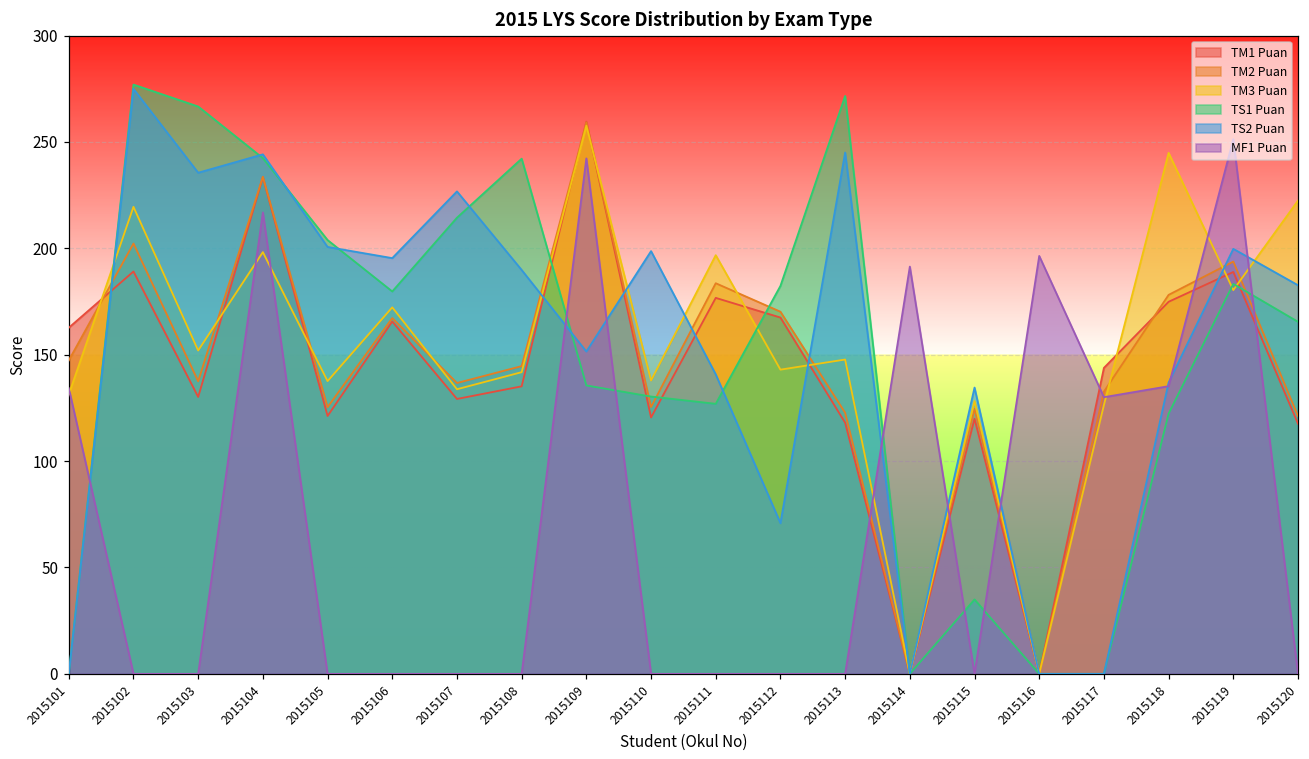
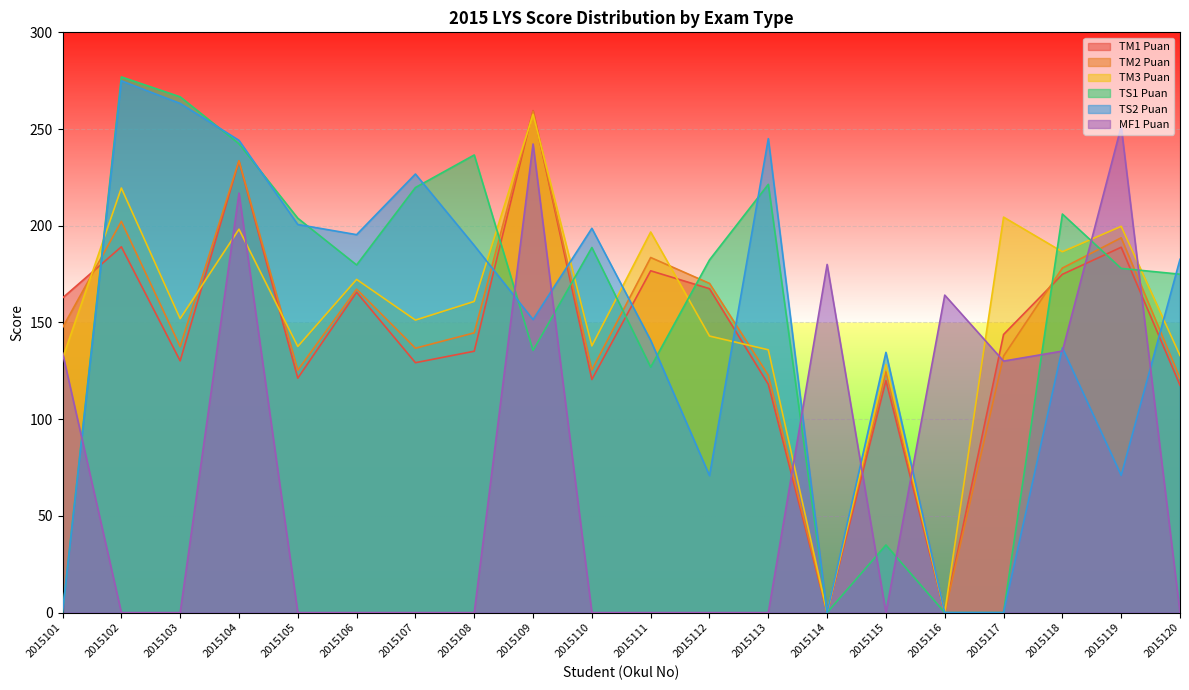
  {
    "TM3 Puan": {
      "2015101": 131,
      "2015102": 220,
      "2015103": 152,
      "2015104": 198,
      "2015105": 138,
      "2015106": 172,
-     "2015107": 134,
-     "2015108": 142,
+     "2015107": 151,
+     "2015108": 161,
      "2015109": 258,
      "2015110": 138,
      "2015111": 197,
      "2015112": 143,
-     "2015113": 148,
+     "2015113": 136,
      "2015115": 128,
-     "2015117": 126,
-     "2015118": 245,
-     "2015119": 180,
-     "2015120": 222
+     "2015117": 204,
+     "2015118": 187,
+     "2015119": 200,
+     "2015120": 133
    },
    "TS1 Puan": {
      "2015102": 277,
      "2015103": 267,
      "2015104": 242,
      "2015105": 204,
      "2015106": 180,
-     "2015107": 214,
-     "2015108": 242,
+     "2015107": 220,
+     "2015108": 237,
      "2015109": 136,
-     "2015110": 130,
+     "2015110": 189,
      "2015111": 127,
      "2015112": 182,
-     "2015113": 272,
+     "2015113": 221,
      "2015115": 35,
-     "2015118": 122,
-     "2015119": 183,
-     "2015120": 165
+     "2015118": 206,
+     "2015119": 178,
+     "2015120": 175
    },
    "TS2 Puan": {
      "2015102": 275,
-     "2015103": 236,
+     "2015103": 263,
      "2015104": 244,
      "2015105": 201,
      "2015106": 195,
      "2015107": 227,
      "2015108": 190,
      "2015109": 151,
      "2015110": 199,
      "2015111": 141,
      "2015112": 71,
      "2015113": 245,
      "2015115": 135,
      "2015118": 137,
-     "2015119": 200,
+     "2015119": 71,
      "2015120": 183
    },
    "MF1 Puan": {
      "2015101": 134,
      "2015102": 0,
      "2015103": 0,
      "2015104": 217,
      "2015105": 0,
      "2015106": 0,
      "2015107": 0,
      "2015108": 0,
      "2015109": 242,
      "2015110": 0,
      "2015111": 0,
      "2015112": 0,
      "2015113": 0,
-     "2015114": 191,
+     "2015114": 180,
      "2015115": 0,
-     "2015116": 196,
+     "2015116": 164,
      "2015117": 130,
      "2015118": 135,
      "2015120": 0
    }
  }
